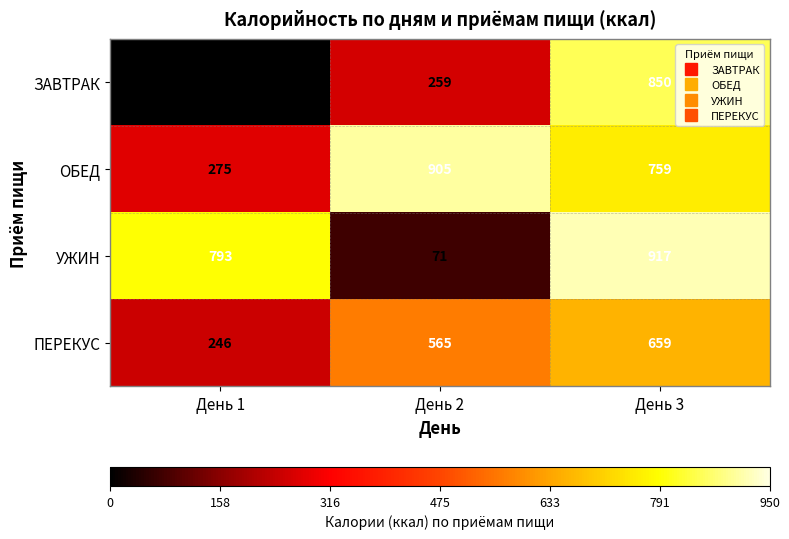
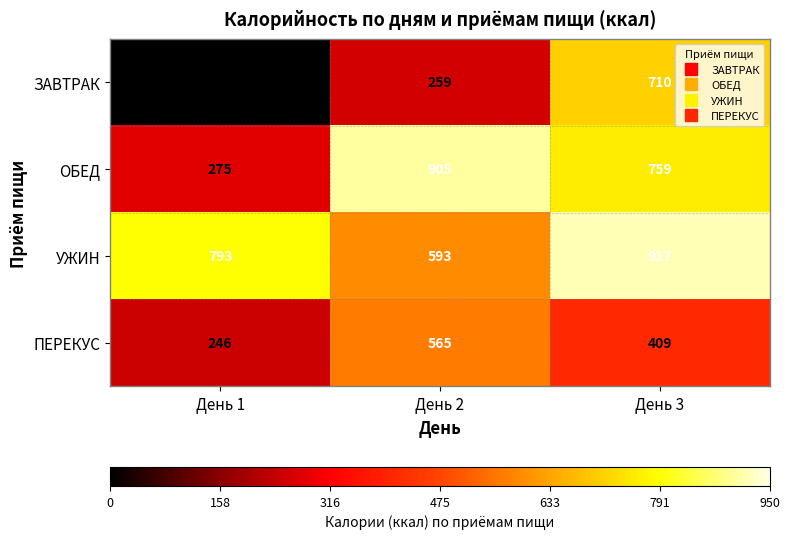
  {
    "ЗАВТРАК": {
      "День 2": 259,
-     "День 3": 850
+     "День 3": 710
    },
    "ОБЕД": {
      "День 1": 275,
      "День 2": 905,
      "День 3": 759
    },
    "УЖИН": {
      "День 1": 793,
-     "День 2": 71,
+     "День 2": 593,
      "День 3": 917
    },
    "ПЕРЕКУС": {
      "День 1": 246,
      "День 2": 565,
-     "День 3": 659
+     "День 3": 409
    }
  }
